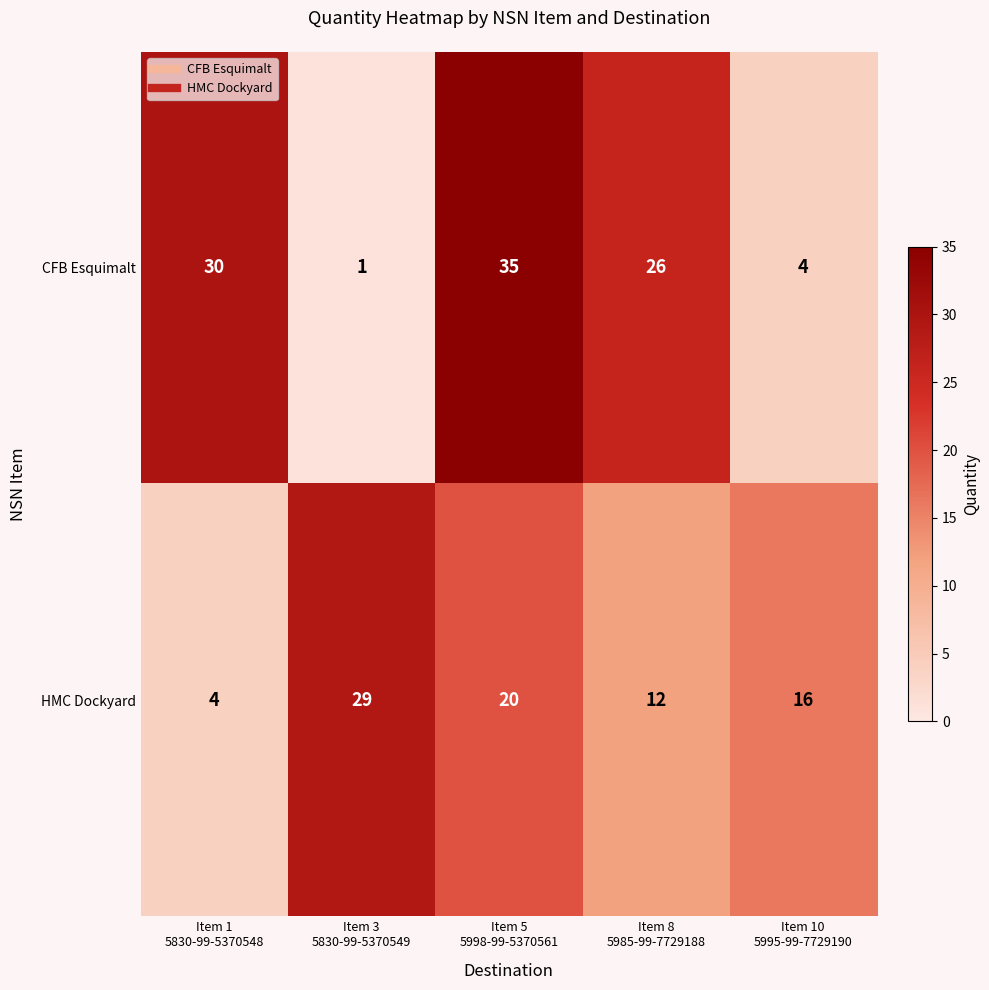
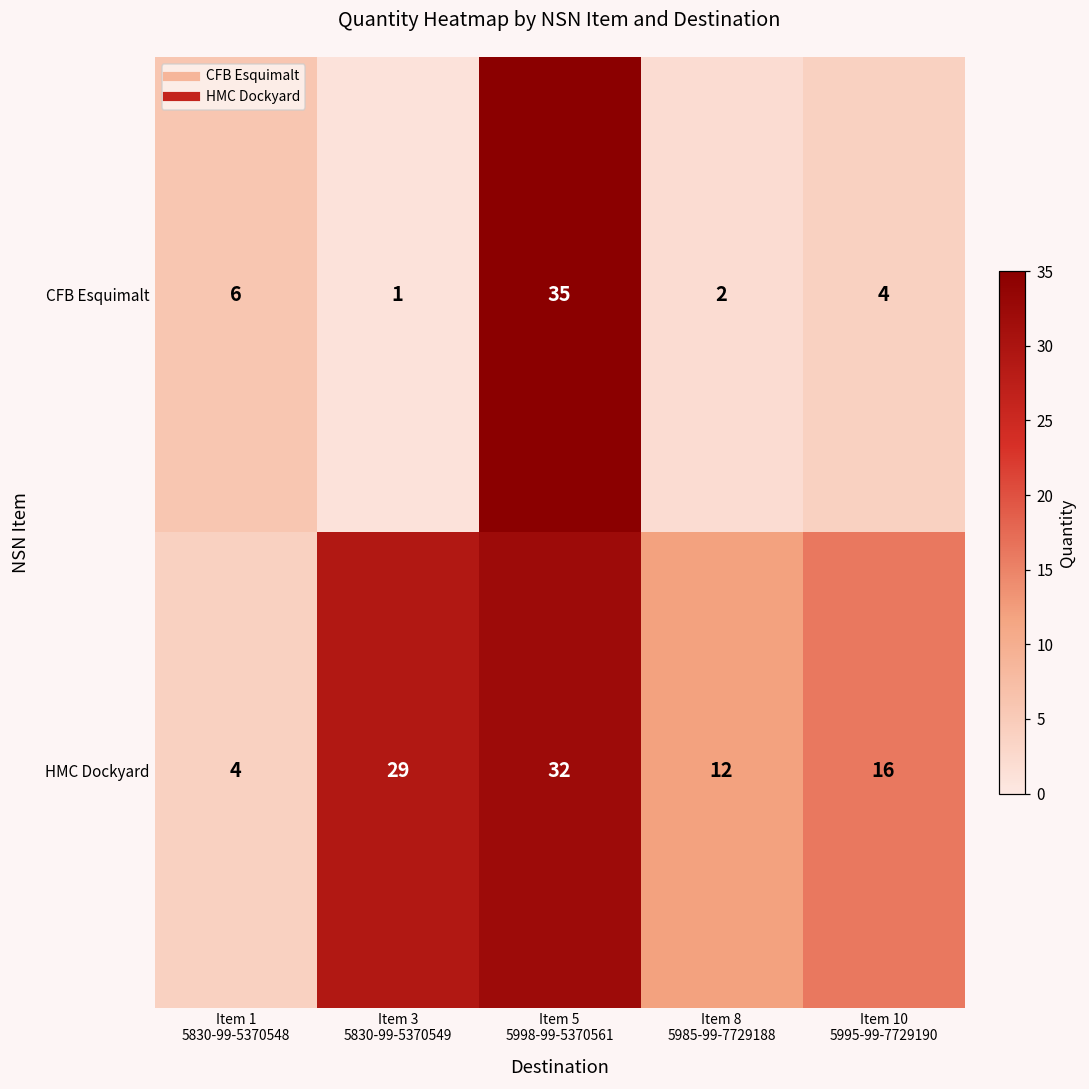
  {
    "CFB Esquimalt": {
-     "Item 1 5830-99-5370548": 30,
+     "Item 1 5830-99-5370548": 6,
      "Item 3 5830-99-5370549": 1,
      "Item 5 5998-99-5370561": 35,
-     "Item 8 5985-99-7729188": 26,
+     "Item 8 5985-99-7729188": 2,
      "Item 10 5995-99-7729190": 4
    },
    "HMC Dockyard": {
      "Item 1 5830-99-5370548": 4,
      "Item 3 5830-99-5370549": 29,
-     "Item 5 5998-99-5370561": 20,
+     "Item 5 5998-99-5370561": 32,
      "Item 8 5985-99-7729188": 12,
      "Item 10 5995-99-7729190": 16
    }
  }
